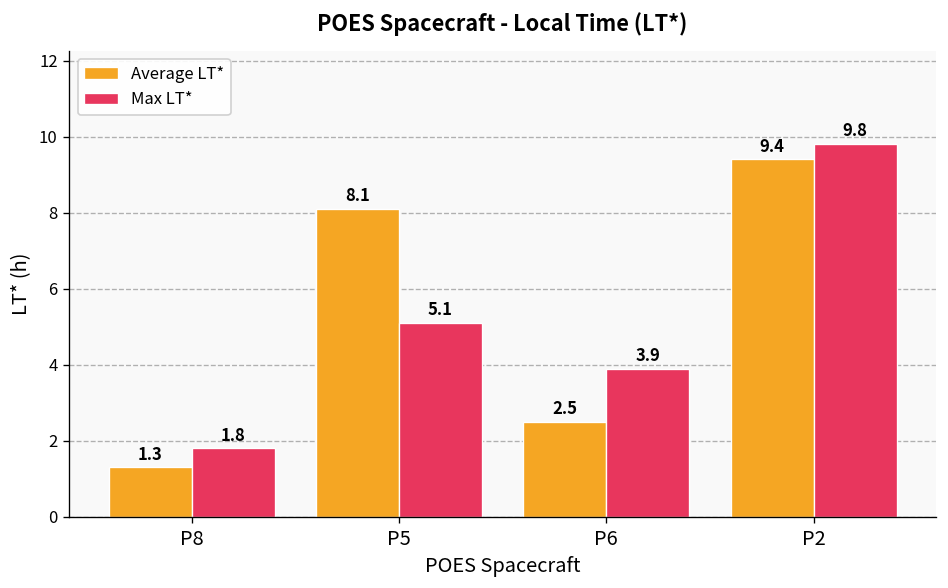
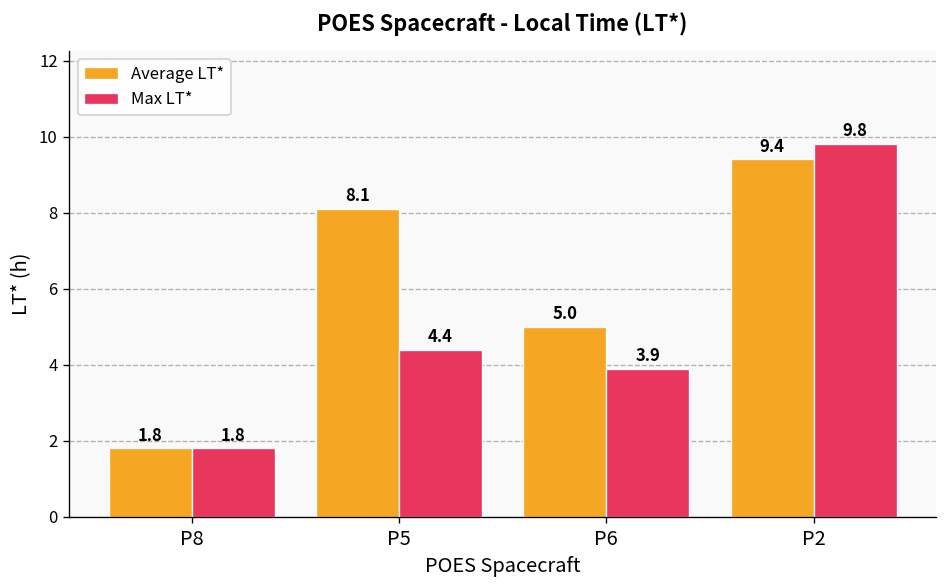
  {
    "Average LT*": {
-     "P8": 1.3,
+     "P8": 1.8,
      "P5": 8.1,
-     "P6": 2.5,
+     "P6": 5.0,
      "P2": 9.4
    },
    "Max LT*": {
      "P8": 1.8,
-     "P5": 5.1,
+     "P5": 4.4,
      "P6": 3.9,
      "P2": 9.8
    }
  }
